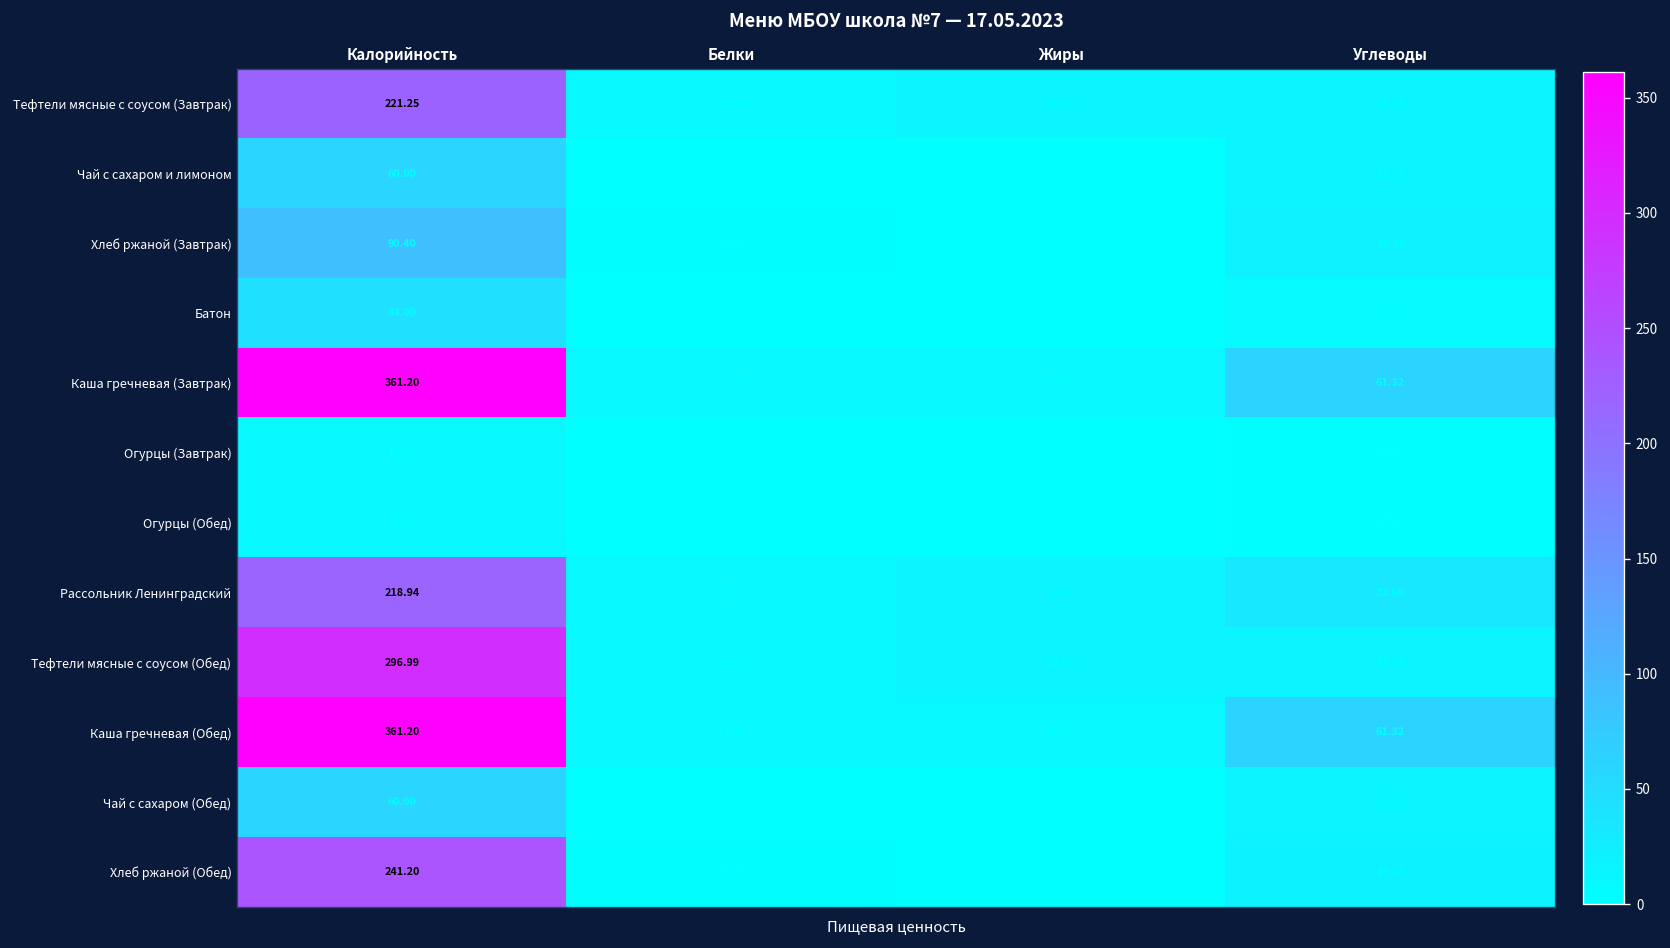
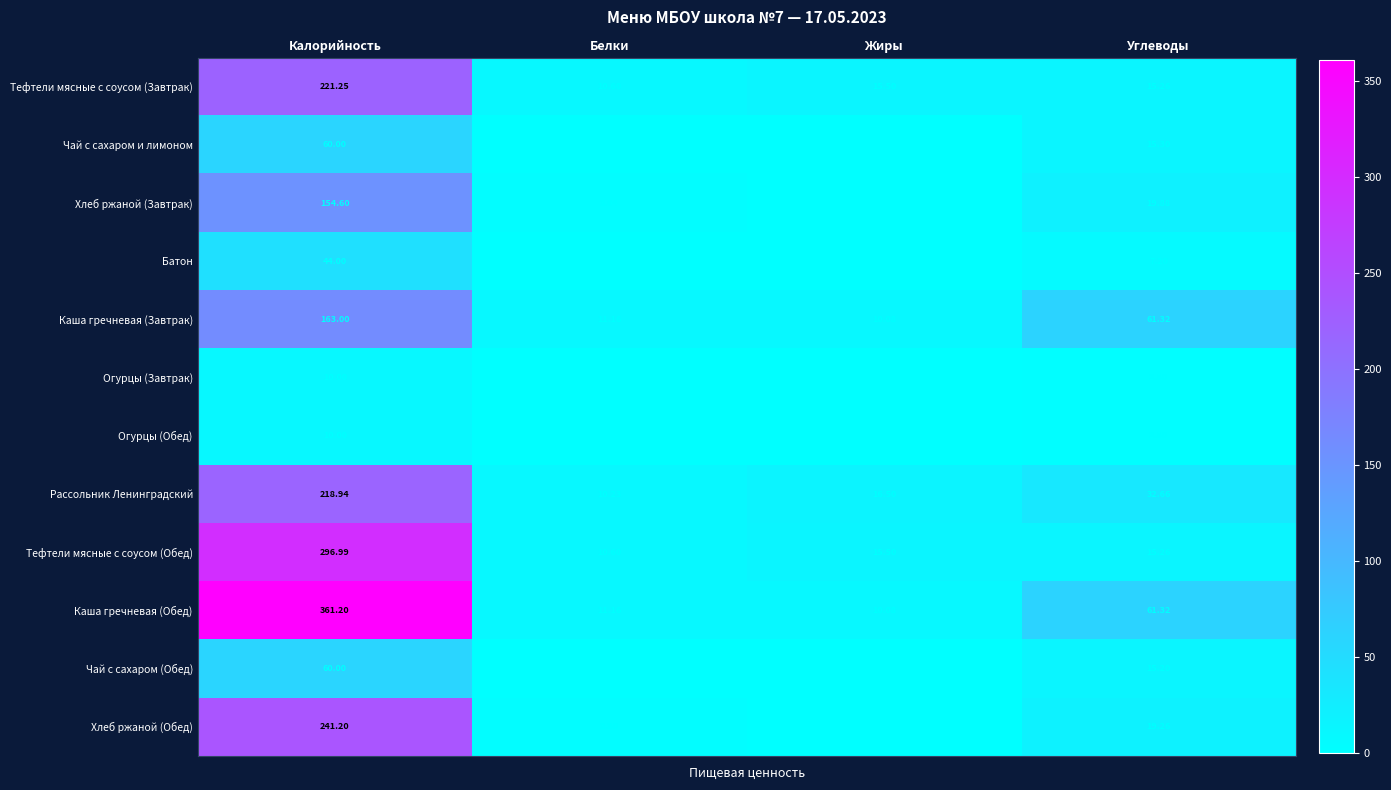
  {
    "Тефтели мясные с соусом (Завтрак)": {
      "Калорийность": 221.25
    },
    "Хлеб ржаной (Завтрак)": {
-     "Калорийность": 90.40
+     "Калорийность": 154.60
    },
    "Каша гречневая (Завтрак)": {
-     "Калорийность": 361.20
+     "Калорийность": 163.00
    },
    "Рассольник Ленинградский": {
      "Калорийность": 218.94
    },
    "Тефтели мясные с соусом (Обед)": {
      "Калорийность": 296.99
    },
    "Каша гречневая (Обед)": {
      "Калорийность": 361.20
    },
    "Хлеб ржаной (Обед)": {
      "Калорийность": 241.20
    }
  }
